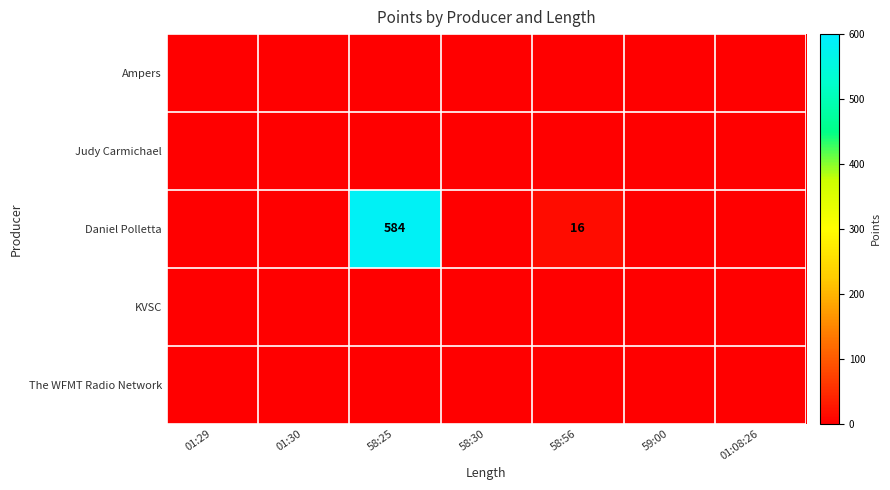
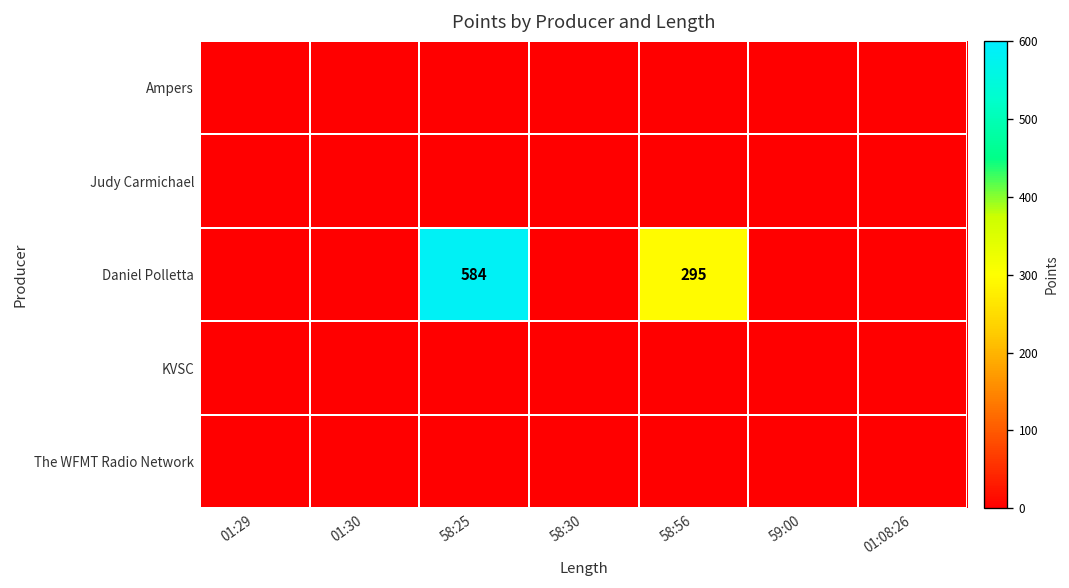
  {
    "Daniel Polletta": {
      "58:25": 584,
-     "58:56": 16
+     "58:56": 295
    }
  }
